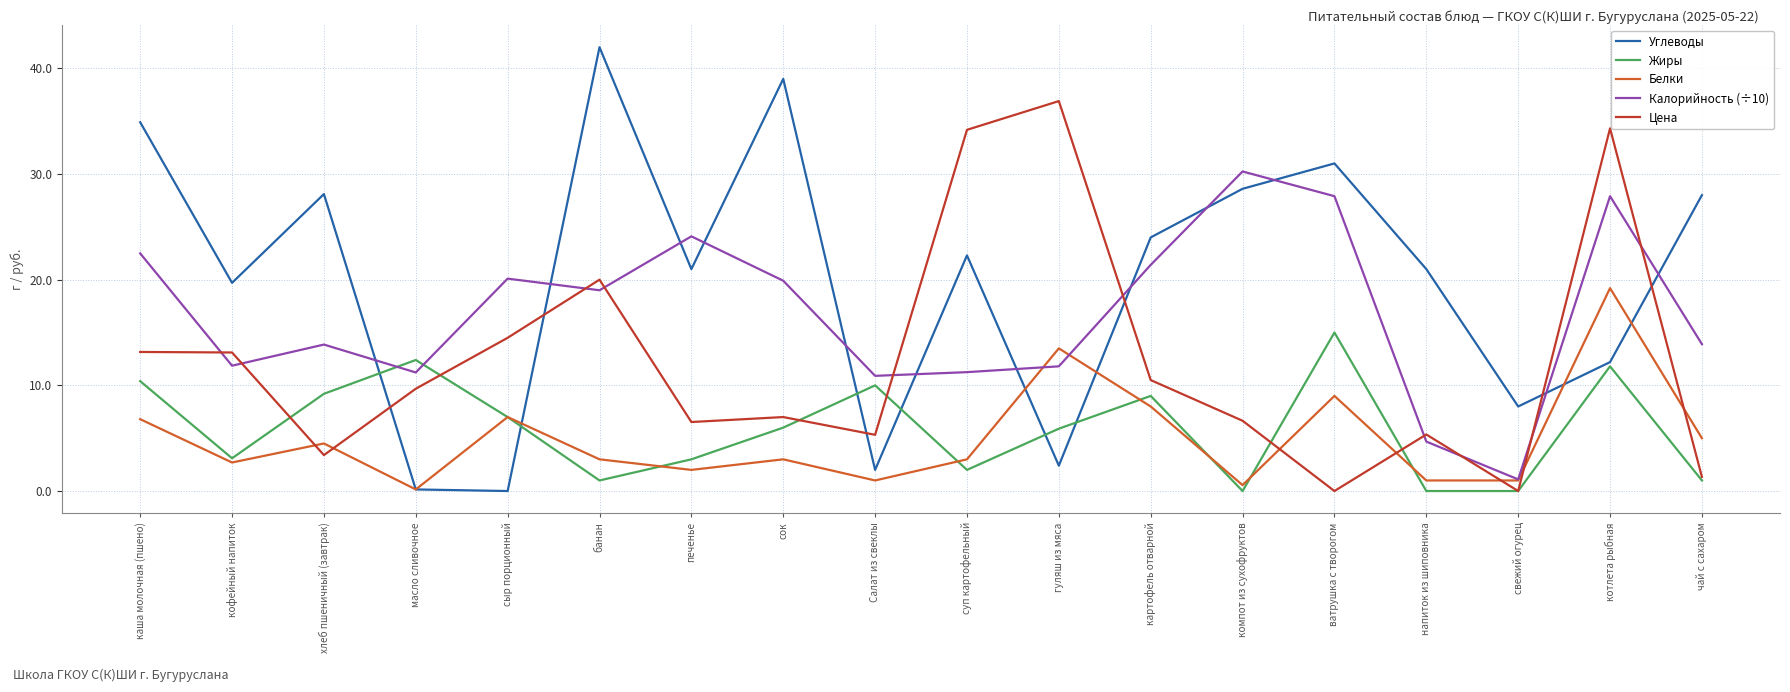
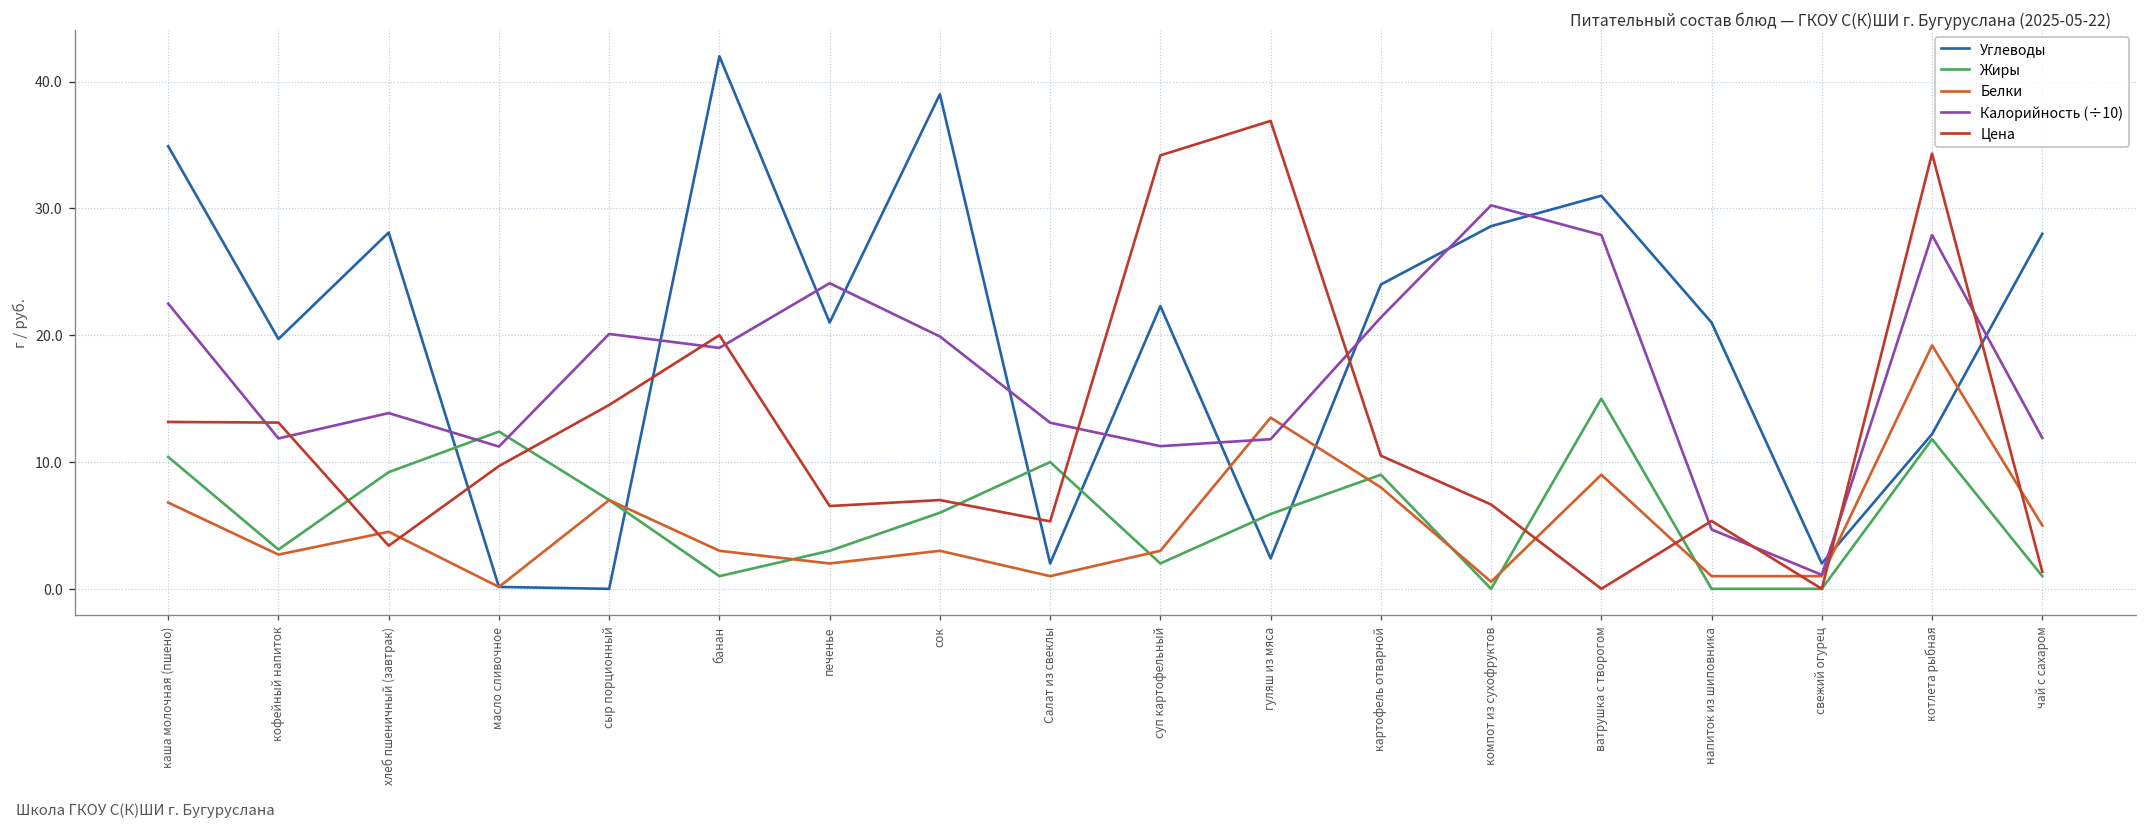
  {
    "Углеводы": {
      "каша молочная (пшено)": 35,
      "кофейный напиток": 19.7,
      "хлеб пшеничный (завтрак)": 28,
      "сыр порционный": 0,
      "банан": 42,
      "печенье": 21,
      "сок": 39,
      "Салат из свеклы": 2,
      "суп картофельный": 22.3,
      "гуляш из мяса": 2.4,
      "картофель отварной": 24,
      "компот из сухофруктов": 28.6,
      "ватрушка с творогом": 31,
      "напиток из шиповника": 21,
-     "свежий огурец": 8,
+     "свежий огурец": 2,
      "котлета рыбная": 12,
      "чай с сахаром": 28
    },
    "Жиры": {
      "каша молочная (пшено)": 10.4,
      "кофейный напиток": 3.1,
      "хлеб пшеничный (завтрак)": 9.2,
      "масло сливочное": 12.4,
      "банан": 1.0,
      "печенье": 3.0,
      "сок": 6.0,
      "Салат из свеклы": 10.0,
      "суп картофельный": 2.0,
      "гуляш из мяса": 5.9,
      "картофель отварной": 9.0,
      "компот из сухофруктов": 0.0,
      "ватрушка с творогом": 15.0,
      "напиток из шиповника": 0.0,
      "котлета рыбная": 11.8,
      "чай с сахаром": 1.0
    },
    "Калорийность (÷10)": {
      "каша молочная (пшено)": 22.5,
      "кофейный напиток": 11.9,
      "хлеб пшеничный (завтрак)": 13.9,
      "масло сливочное": 11.2,
      "сыр порционный": 20.1,
      "банан": 19.0,
      "печенье": 24.1,
      "сок": 19.9,
-     "Салат из свеклы": 10.9,
+     "Салат из свеклы": 13.1,
      "суп картофельный": 11.3,
      "гуляш из мяса": 11.8,
      "картофель отварной": 21.4,
      "компот из сухофруктов": 30.2,
      "ватрушка с творогом": 27.9,
      "напиток из шиповника": 4.7,
      "котлета рыбная": 27.9,
-     "чай с сахаром": 13.9
+     "чай с сахаром": 11.9
    }
  }
